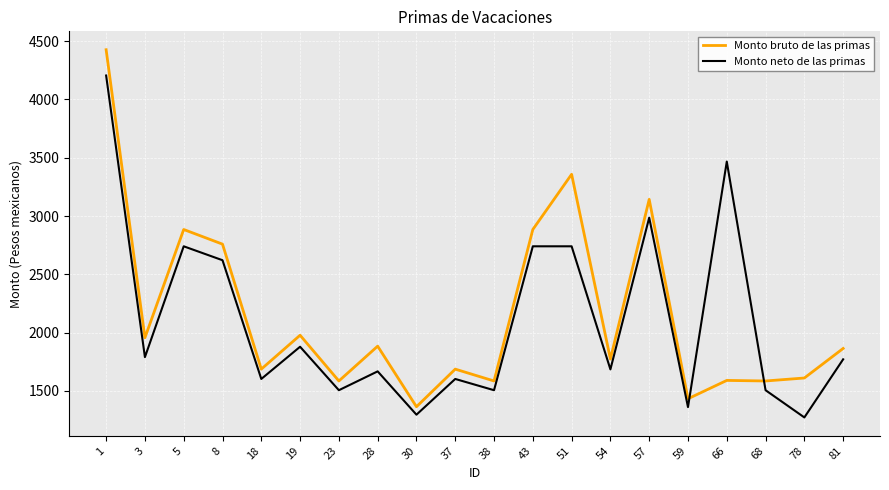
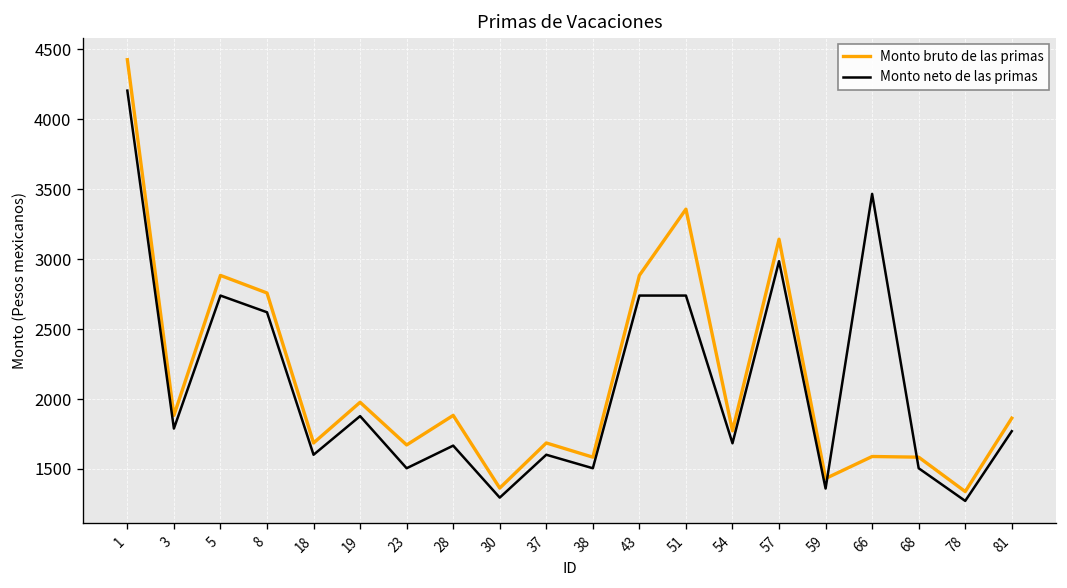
  {
    "Monto bruto de las primas": {
      "1": 4430,
-     "3": 1960,
+     "3": 1880,
      "5": 2880,
      "8": 2760,
      "18": 1690,
      "19": 1980,
-     "23": 1580,
+     "23": 1670,
      "28": 1880,
      "30": 1360,
      "37": 1690,
      "38": 1580,
      "43": 2880,
      "51": 3360,
      "54": 1770,
      "57": 3140,
      "59": 1430,
      "66": 1590,
      "68": 1580,
-     "78": 1610,
+     "78": 1340,
      "81": 1860
    },
    "Monto neto de las primas": {
      "1": 4210,
      "3": 1790,
      "5": 2740,
      "8": 2620,
      "18": 1600,
      "19": 1880,
      "23": 1510,
      "28": 1670,
      "30": 1300,
      "37": 1600,
      "38": 1510,
      "43": 2740,
      "51": 2740,
      "54": 1680,
      "57": 2990,
      "59": 1360,
      "66": 3470,
      "68": 1510,
      "78": 1270,
      "81": 1770
    }
  }
